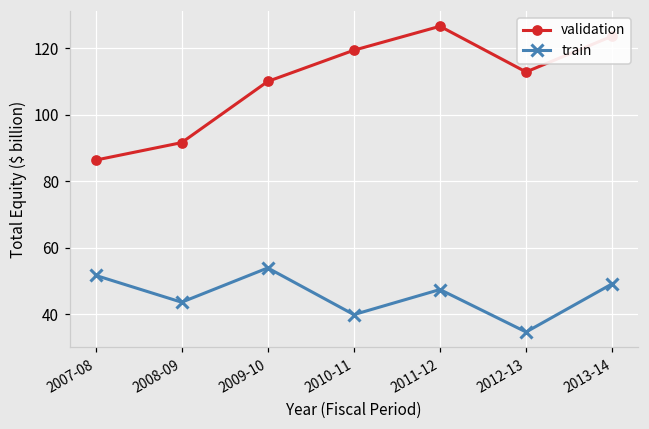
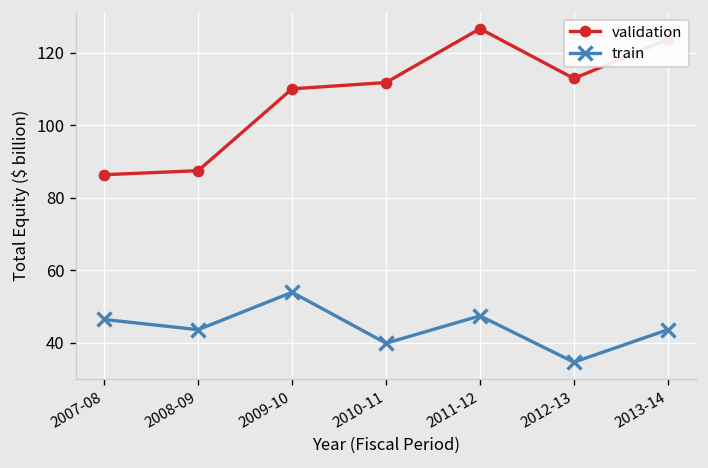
  {
    "validation": {
      "2007-08": 86,
-     "2008-09": 92,
+     "2008-09": 87,
      "2009-10": 110,
-     "2010-11": 119,
+     "2010-11": 112,
      "2011-12": 127,
      "2012-13": 113
    },
    "train": {
-     "2007-08": 52,
+     "2007-08": 46,
      "2008-09": 44,
      "2009-10": 54,
      "2010-11": 40,
      "2011-12": 47,
      "2012-13": 35,
-     "2013-14": 49
+     "2013-14": 44
    }
  }
